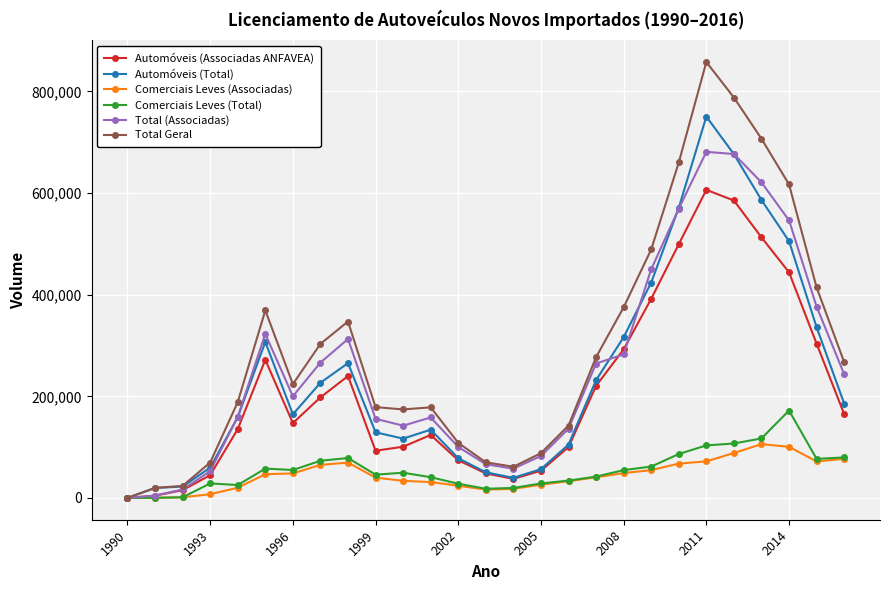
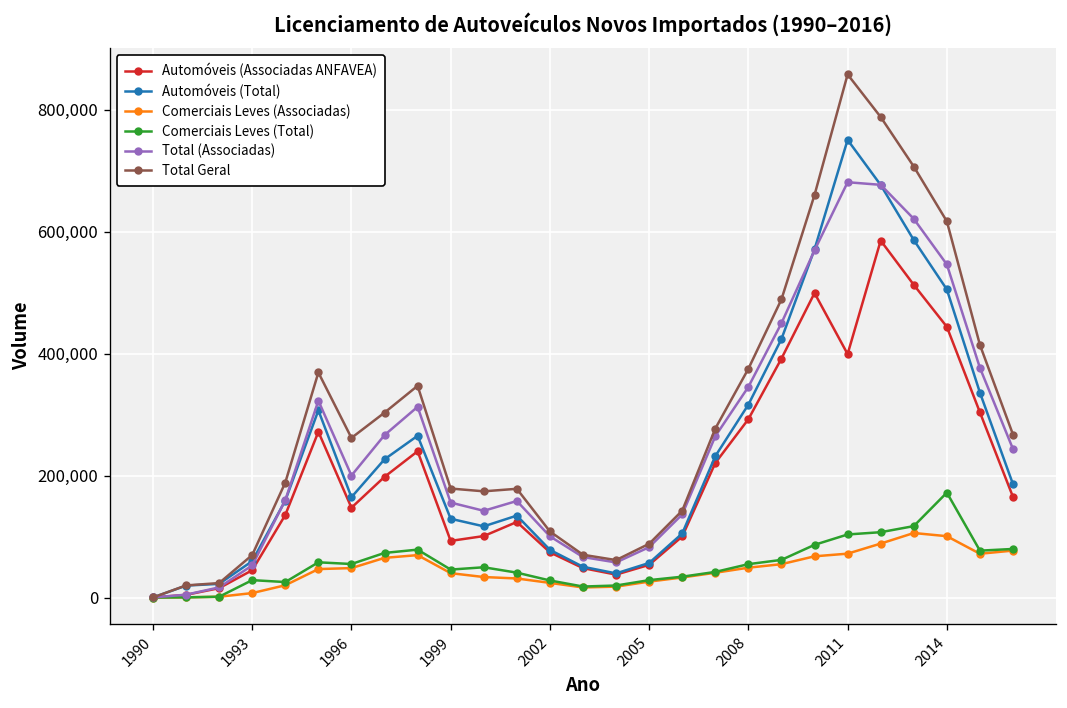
  {
    "Automóveis (Associadas ANFAVEA)": {
      "1993": "40,000",
      "1996": "150,000",
      "1999": "90,000",
      "2008": "290,000",
-     "2011": "610,000",
+     "2011": "400,000",
      "2014": "440,000"
    },
    "Automóveis (Total)": {
      "1993": "60,000",
      "1996": "160,000",
      "1999": "130,000",
      "2008": "320,000",
      "2011": "750,000",
      "2014": "510,000"
    },
    "Comerciais Leves (Associadas)": {
      "1993": "10,000",
      "1996": "50,000",
      "1999": "40,000",
      "2008": "50,000",
      "2011": "70,000",
      "2014": "100,000"
    },
    "Comerciais Leves (Total)": {
      "1993": "30,000",
      "1996": "50,000",
      "1999": "50,000",
      "2008": "50,000",
      "2011": "100,000",
      "2014": "170,000"
    },
    "Total (Associadas)": {
      "1993": "50,000",
      "1996": "200,000",
      "1999": "160,000",
      "2002": "100,000",
      "2005": "80,000",
-     "2008": "280,000",
+     "2008": "350,000",
      "2011": "680,000",
      "2014": "550,000"
    },
    "Total Geral": {
      "1993": "70,000",
-     "1996": "220,000",
+     "1996": "260,000",
      "1999": "180,000",
      "2002": "110,000",
      "2005": "90,000",
      "2008": "380,000",
      "2011": "860,000",
      "2014": "620,000"
    }
  }
